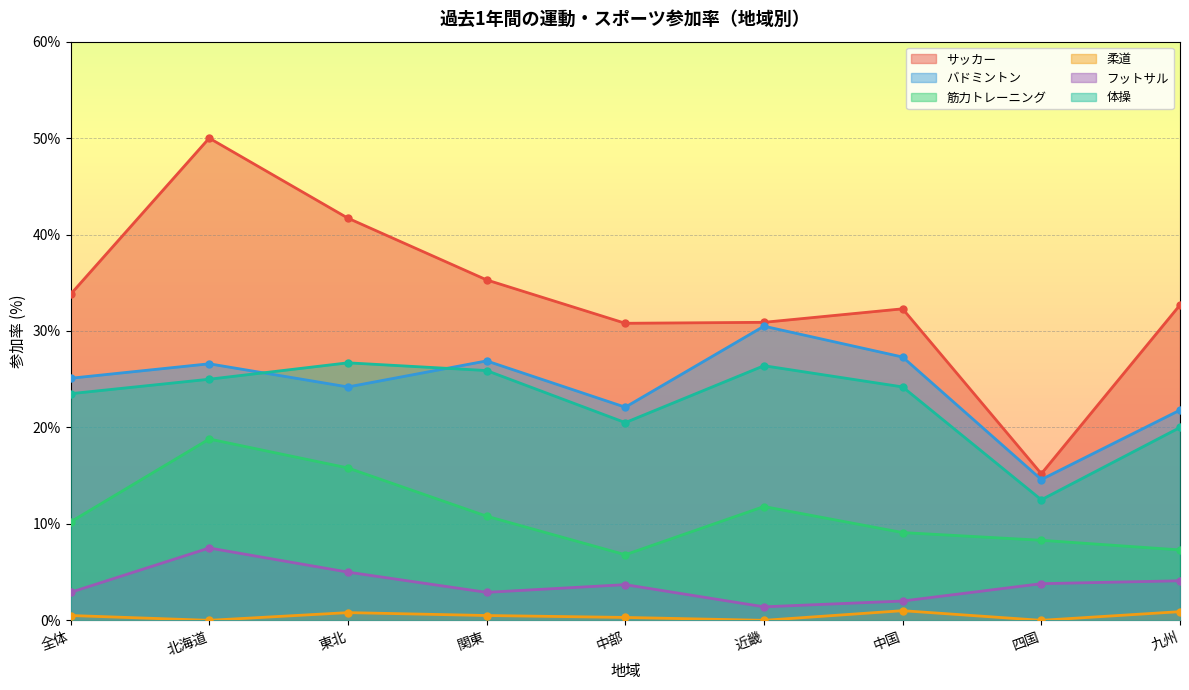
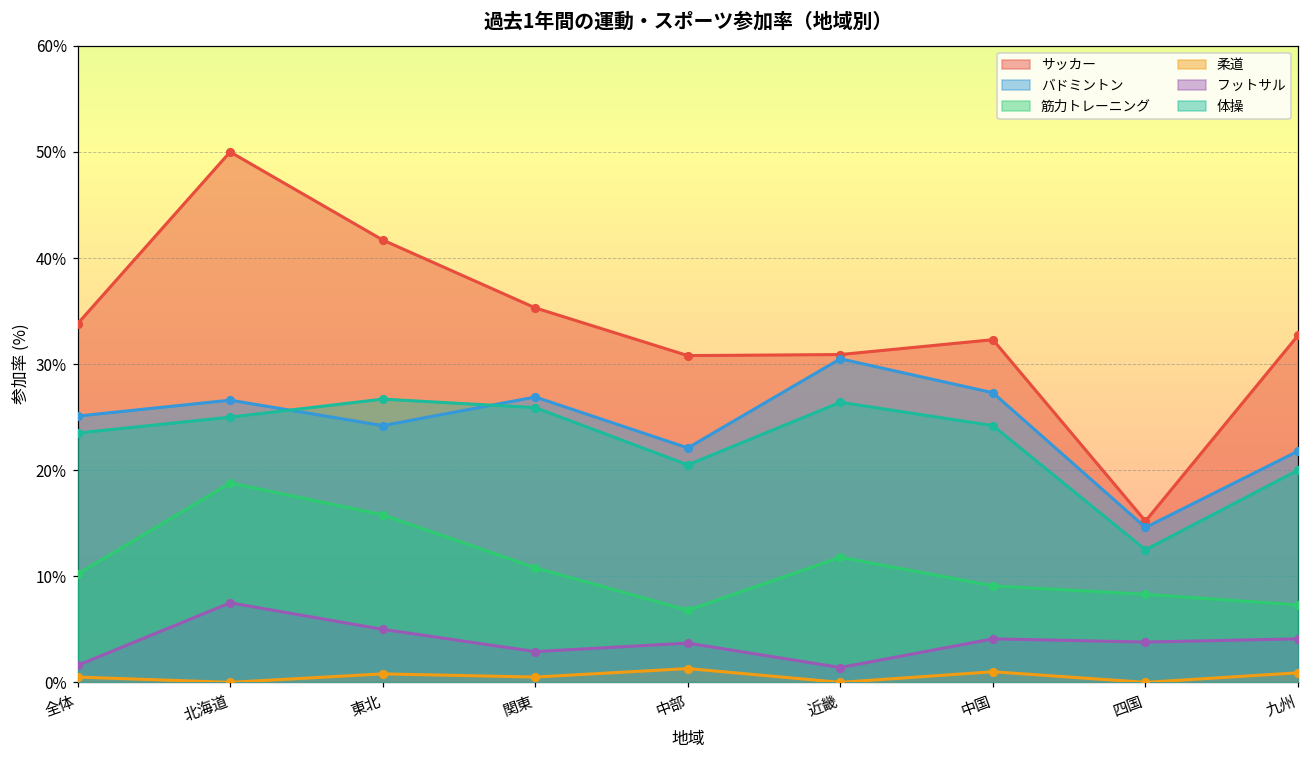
  {
    "サッカー": {
      "全体": "34%",
      "北海道": "50%",
      "東北": "42%",
      "関東": "35%",
      "中部": "31%",
      "近畿": "31%",
      "中国": "32%",
      "四国": "15%",
      "九州": "33%"
    },
    "柔道": {
      "全体": "1%",
      "北海道": "0%",
      "東北": "1%",
      "関東": "1%",
-     "中部": "0%",
+     "中部": "1%",
      "近畿": "0%",
      "中国": "1%",
      "四国": "0%",
      "九州": "1%"
    },
    "フットサル": {
-     "全体": "3%",
+     "全体": "2%",
      "北海道": "8%",
      "東北": "5%",
      "関東": "3%",
      "中部": "4%",
      "近畿": "1%",
-     "中国": "2%",
+     "中国": "4%",
      "四国": "4%",
      "九州": "4%"
    }
  }
